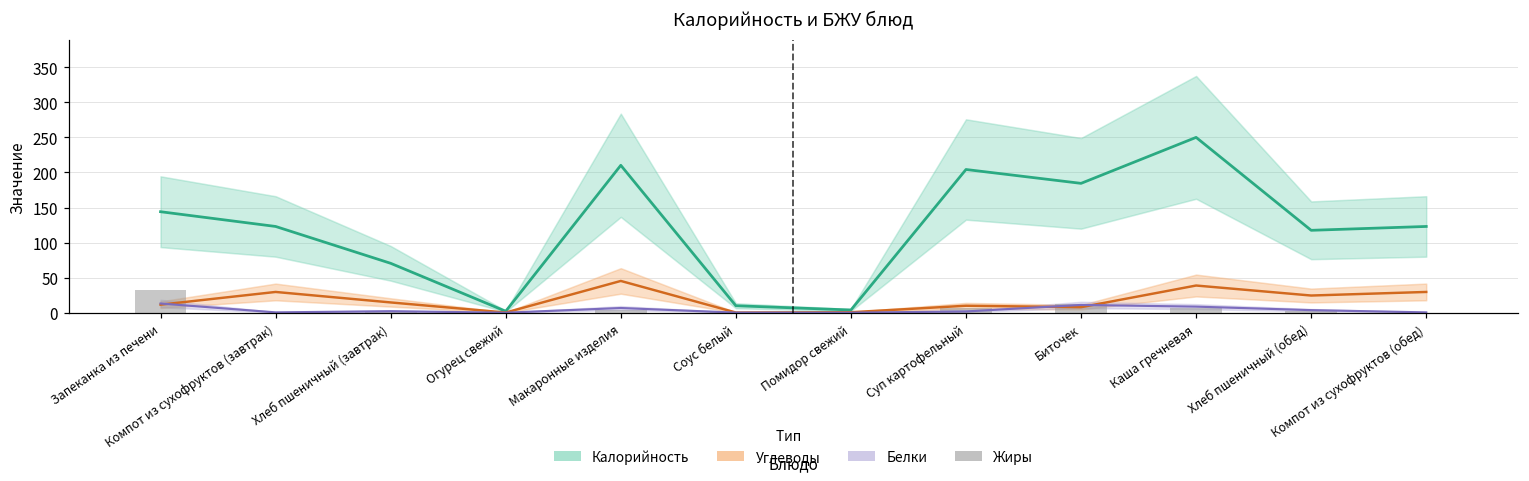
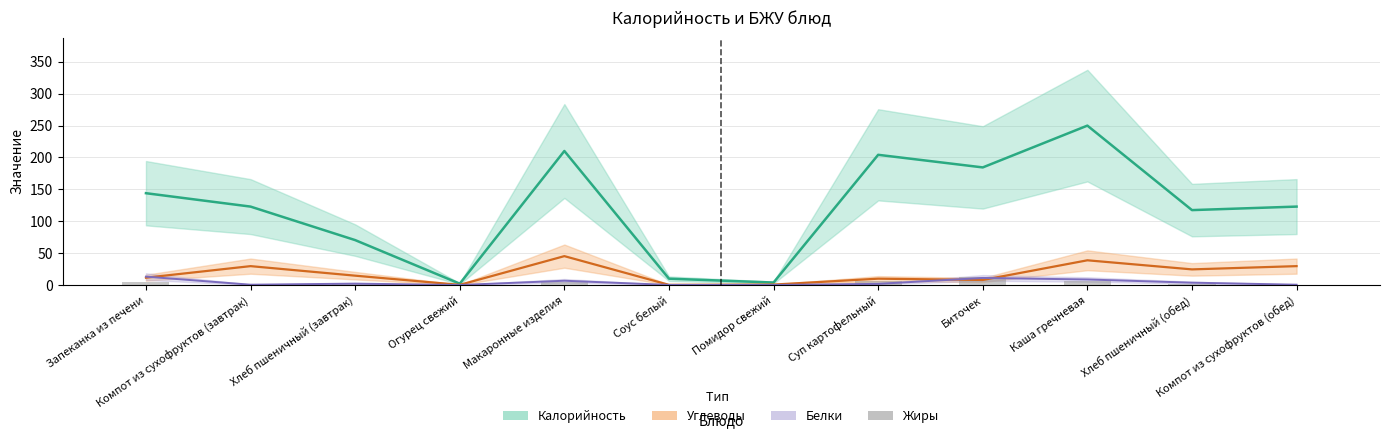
  {
    "Жиры": {
-     "Запеканка из печени": 30,
+     "Запеканка из печени": 0,
      "Компот из сухофруктов (завтрак)": 0,
      "Макаронные изделия": 0,
      "Суп картофельный": 10,
      "Биточек": 10,
      "Каша гречневая": 10,
      "Компот из сухофруктов (обед)": 0
    }
  }
